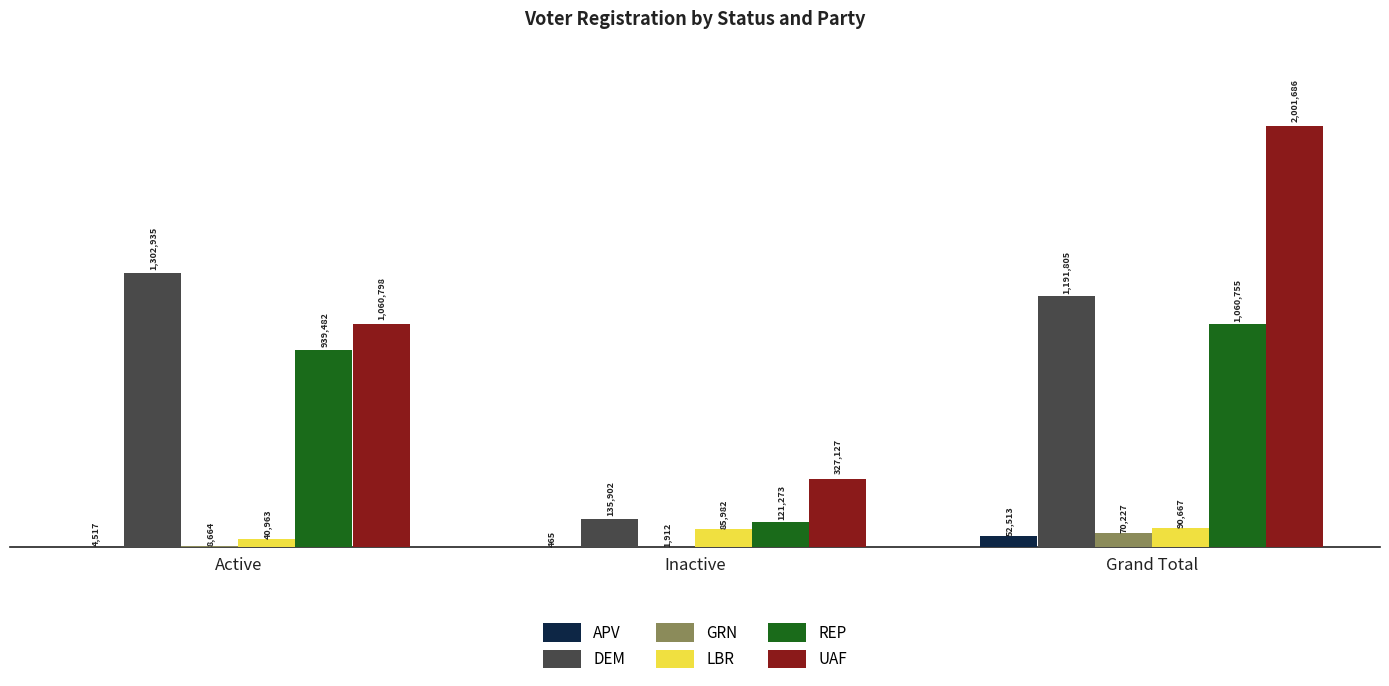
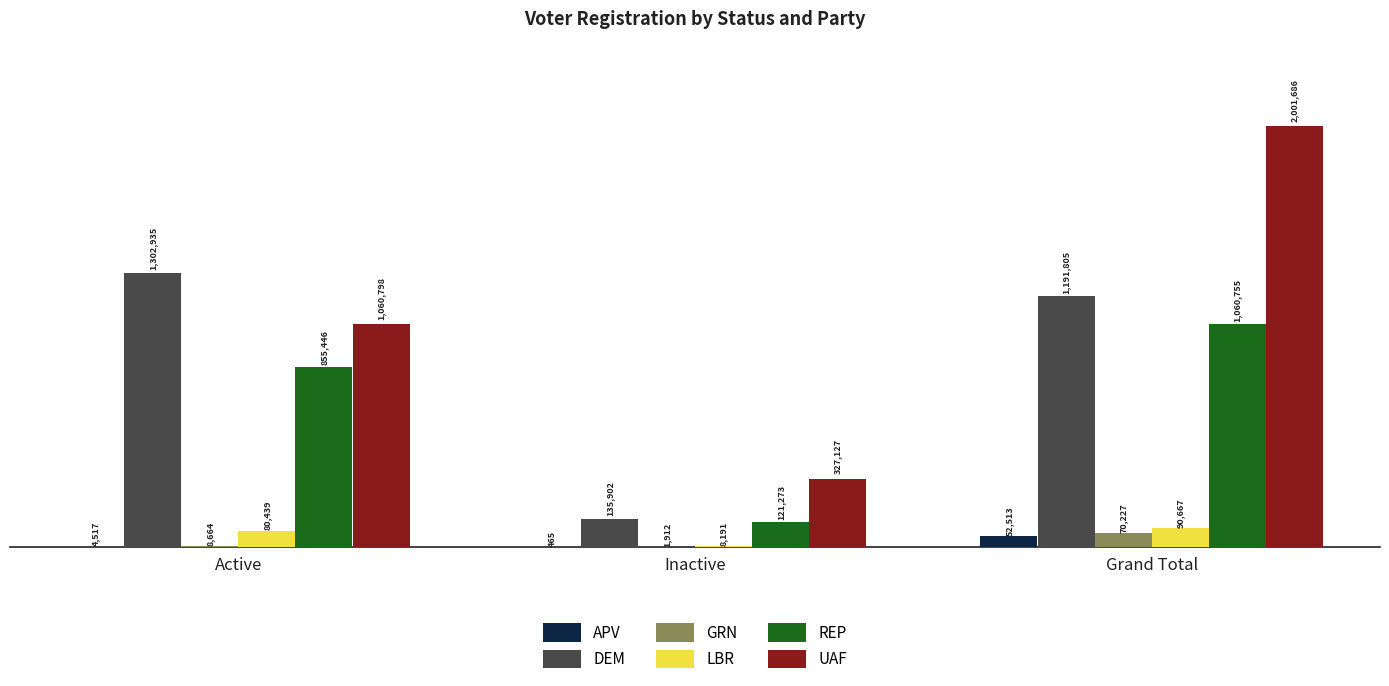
  {
    "APV": {
      "Active": "4,517",
      "Inactive": "465",
      "Grand Total": "52,513"
    },
    "DEM": {
      "Active": "1,302,935",
      "Inactive": "135,902",
      "Grand Total": "1,191,805"
    },
    "GRN": {
      "Active": "8,664",
      "Inactive": "1,912",
      "Grand Total": "70,227"
    },
    "LBR": {
-     "Active": "40,963",
-     "Inactive": "85,982",
+     "Active": "80,439",
+     "Inactive": "8,191",
      "Grand Total": "90,667"
    },
    "REP": {
-     "Active": "939,482",
+     "Active": "855,446",
      "Inactive": "121,273",
      "Grand Total": "1,060,755"
    },
    "UAF": {
      "Active": "1,060,798",
      "Inactive": "327,127",
      "Grand Total": "2,001,686"
    }
  }
